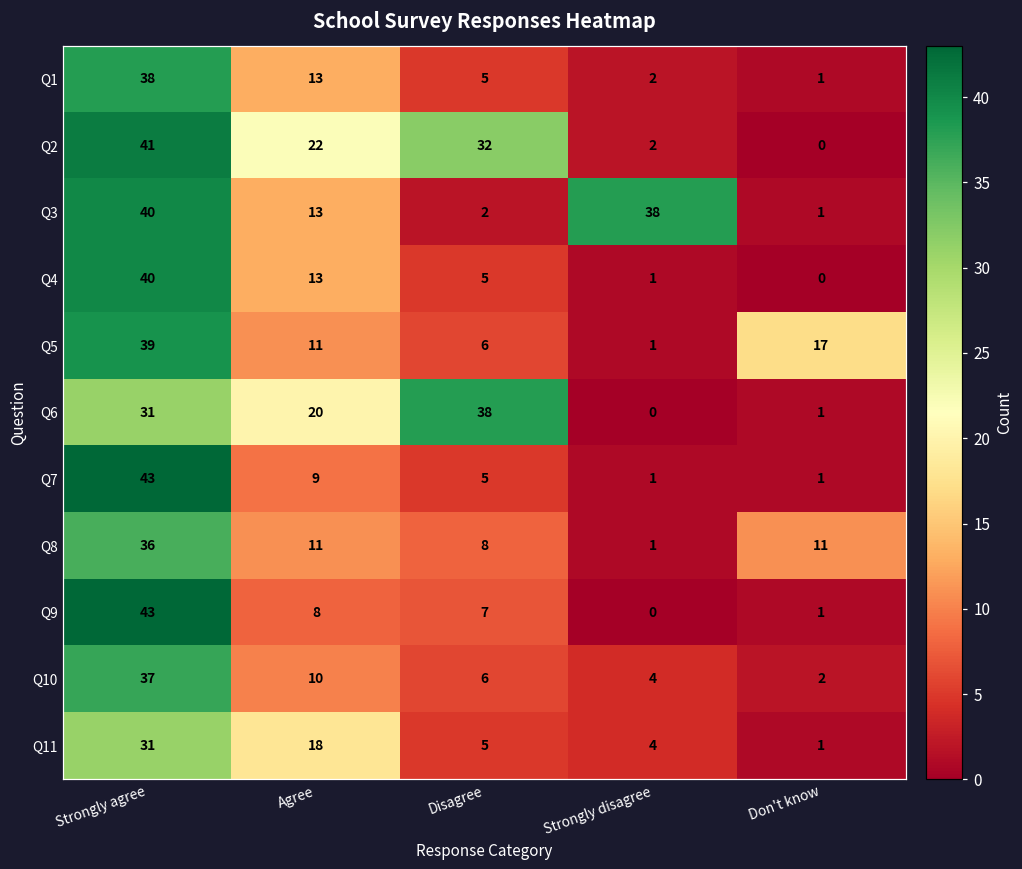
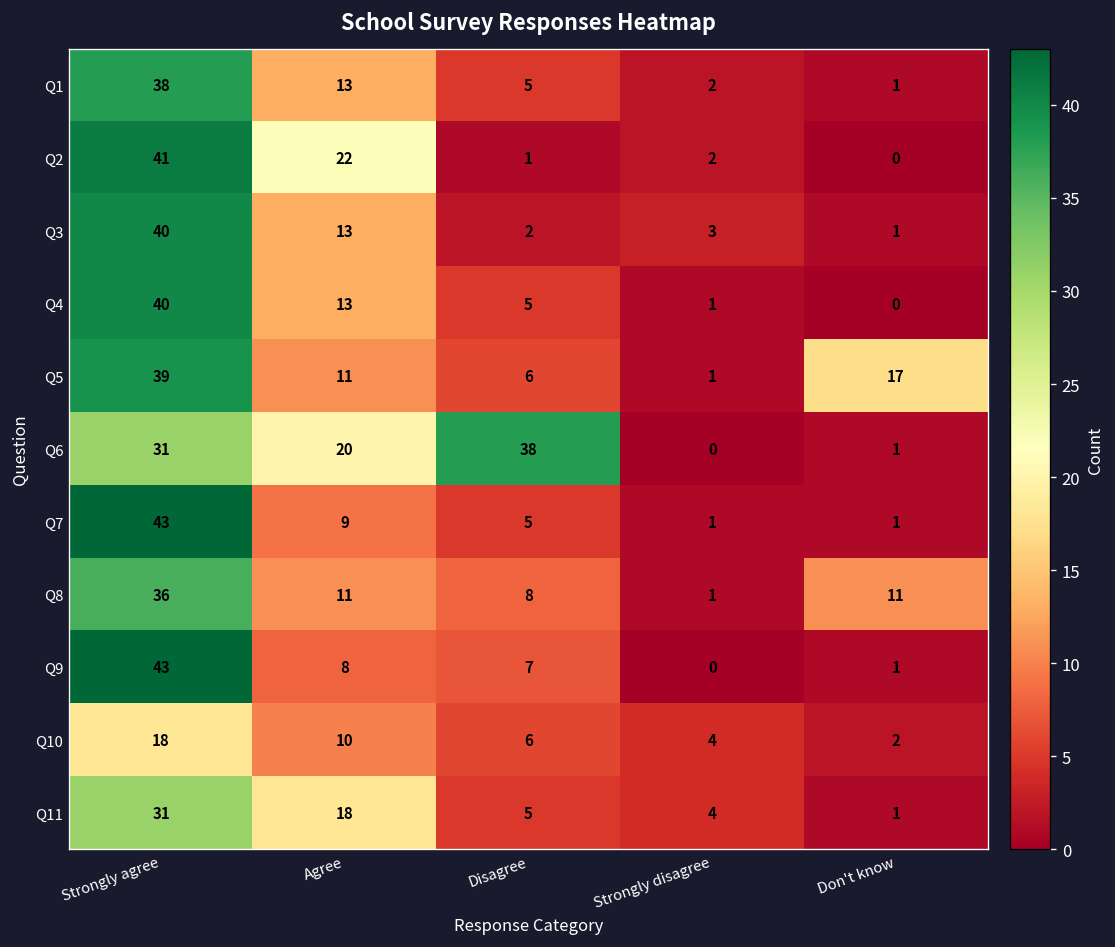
  {
    "Q1": {
      "Strongly agree": 38,
      "Agree": 13,
      "Disagree": 5,
      "Strongly disagree": 2,
      "Don't know": 1
    },
    "Q2": {
      "Strongly agree": 41,
      "Agree": 22,
-     "Disagree": 32,
+     "Disagree": 1,
      "Strongly disagree": 2,
      "Don't know": 0
    },
    "Q3": {
      "Strongly agree": 40,
      "Agree": 13,
      "Disagree": 2,
-     "Strongly disagree": 38,
+     "Strongly disagree": 3,
      "Don't know": 1
    },
    "Q4": {
      "Strongly agree": 40,
      "Agree": 13,
      "Disagree": 5,
      "Strongly disagree": 1,
      "Don't know": 0
    },
    "Q5": {
      "Strongly agree": 39,
      "Agree": 11,
      "Disagree": 6,
      "Strongly disagree": 1,
      "Don't know": 17
    },
    "Q6": {
      "Strongly agree": 31,
      "Agree": 20,
      "Disagree": 38,
      "Strongly disagree": 0,
      "Don't know": 1
    },
    "Q7": {
      "Strongly agree": 43,
      "Agree": 9,
      "Disagree": 5,
      "Strongly disagree": 1,
      "Don't know": 1
    },
    "Q8": {
      "Strongly agree": 36,
      "Agree": 11,
      "Disagree": 8,
      "Strongly disagree": 1,
      "Don't know": 11
    },
    "Q9": {
      "Strongly agree": 43,
      "Agree": 8,
      "Disagree": 7,
      "Strongly disagree": 0,
      "Don't know": 1
    },
    "Q10": {
-     "Strongly agree": 37,
+     "Strongly agree": 18,
      "Agree": 10,
      "Disagree": 6,
      "Strongly disagree": 4,
      "Don't know": 2
    },
    "Q11": {
      "Strongly agree": 31,
      "Agree": 18,
      "Disagree": 5,
      "Strongly disagree": 4,
      "Don't know": 1
    }
  }
